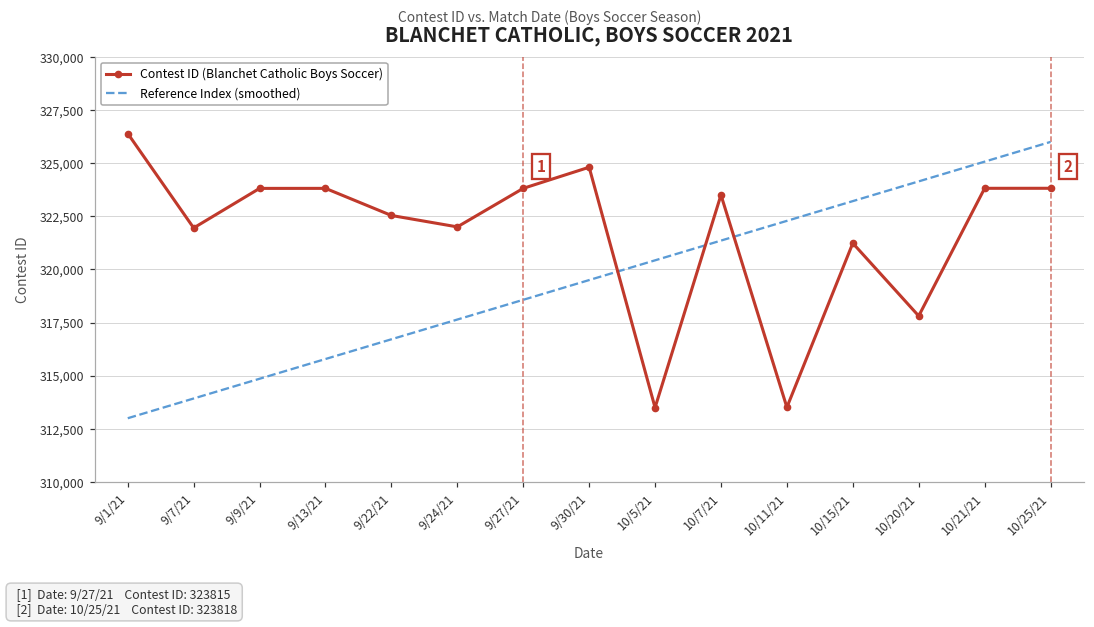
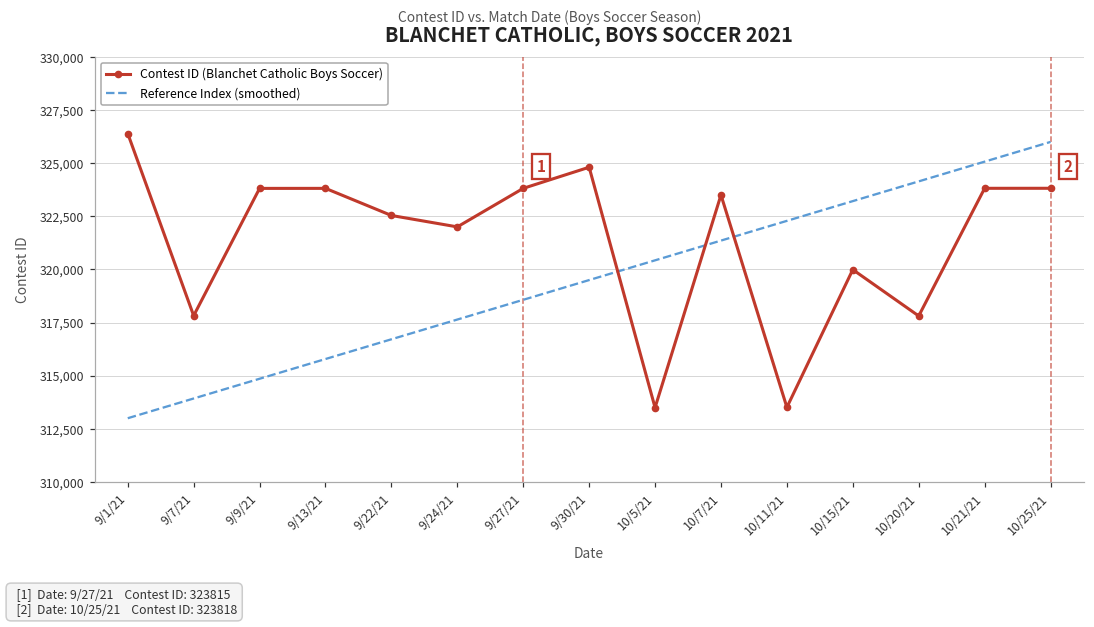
  {
    "Contest ID (Blanchet Catholic Boys Soccer)": {
      "9/1/21": "326,400",
-     "9/7/21": "322,000",
+     "9/7/21": "317,800",
      "9/9/21": "323,800",
      "9/13/21": "323,800",
      "9/22/21": "322,500",
      "9/24/21": "322,000",
      "9/30/21": "324,800",
      "10/5/21": "313,500",
      "10/7/21": "323,500",
      "10/11/21": "313,500",
-     "10/15/21": "321,200",
+     "10/15/21": "320,000",
      "10/20/21": "317,800",
      "10/21/21": "323,800"
    },
    "Reference Index (smoothed)": {
      "9/1/21": "313,000",
      "9/7/21": "313,900",
      "9/9/21": "314,900",
      "9/13/21": "315,800",
      "9/22/21": "316,700",
      "9/24/21": "317,600",
      "9/27/21": "318,600",
      "9/30/21": "319,500",
      "10/5/21": "320,400",
      "10/7/21": "321,400",
      "10/11/21": "322,300",
      "10/15/21": "323,200",
      "10/20/21": "324,100",
      "10/21/21": "325,100",
      "10/25/21": "326,000"
    }
  }
